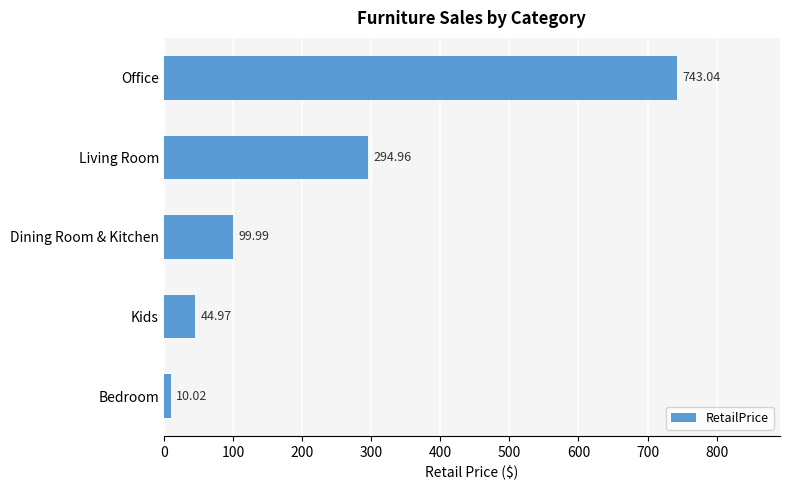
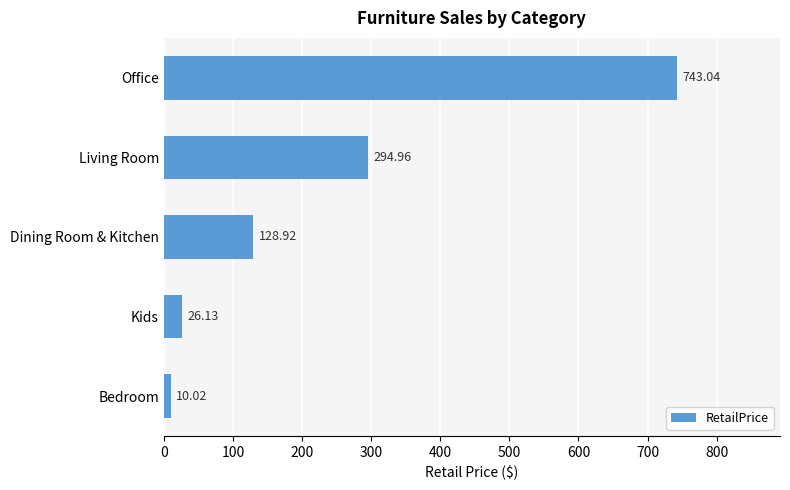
  {
    "Office": 743.04,
    "Living Room": 294.96,
-   "Dining Room & Kitchen": 99.99,
-   "Kids": 44.97,
+   "Dining Room & Kitchen": 128.92,
+   "Kids": 26.13,
    "Bedroom": 10.02
  }
